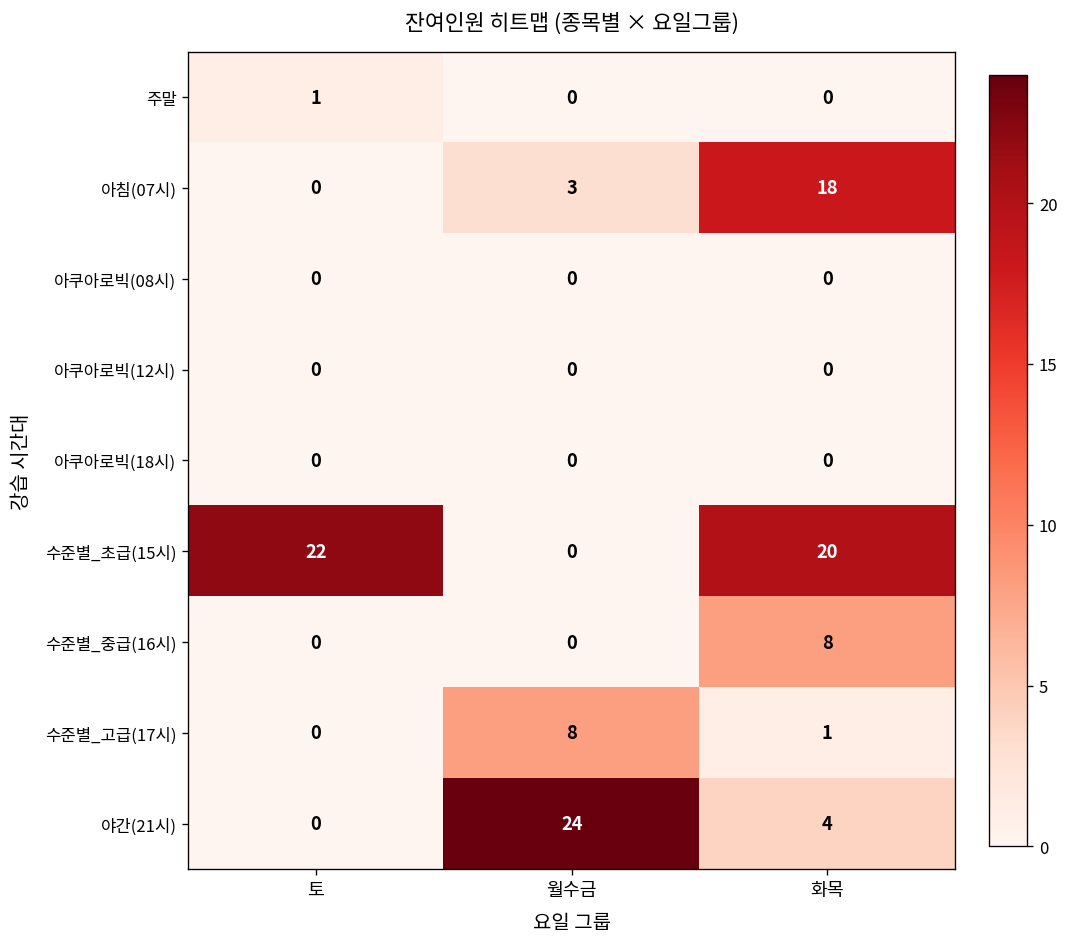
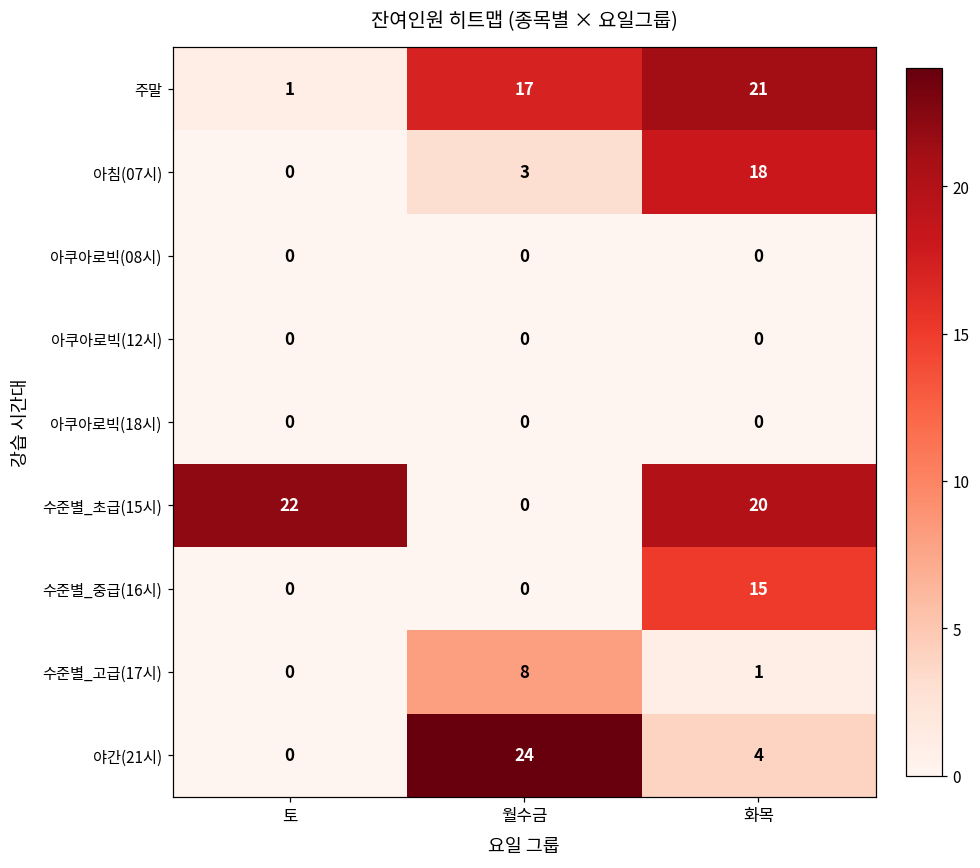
  {
    "주말": {
      "토": 1,
-     "월수금": 0,
-     "화목": 0
+     "월수금": 17,
+     "화목": 21
    },
    "아침(07시)": {
      "토": 0,
      "월수금": 3,
      "화목": 18
    },
    "아쿠아로빅(08시)": {
      "토": 0,
      "월수금": 0,
      "화목": 0
    },
    "아쿠아로빅(12시)": {
      "토": 0,
      "월수금": 0,
      "화목": 0
    },
    "아쿠아로빅(18시)": {
      "토": 0,
      "월수금": 0,
      "화목": 0
    },
    "수준별_초급(15시)": {
      "토": 22,
      "월수금": 0,
      "화목": 20
    },
    "수준별_중급(16시)": {
      "토": 0,
      "월수금": 0,
-     "화목": 8
+     "화목": 15
    },
    "수준별_고급(17시)": {
      "토": 0,
      "월수금": 8,
      "화목": 1
    },
    "야간(21시)": {
      "토": 0,
      "월수금": 24,
      "화목": 4
    }
  }
